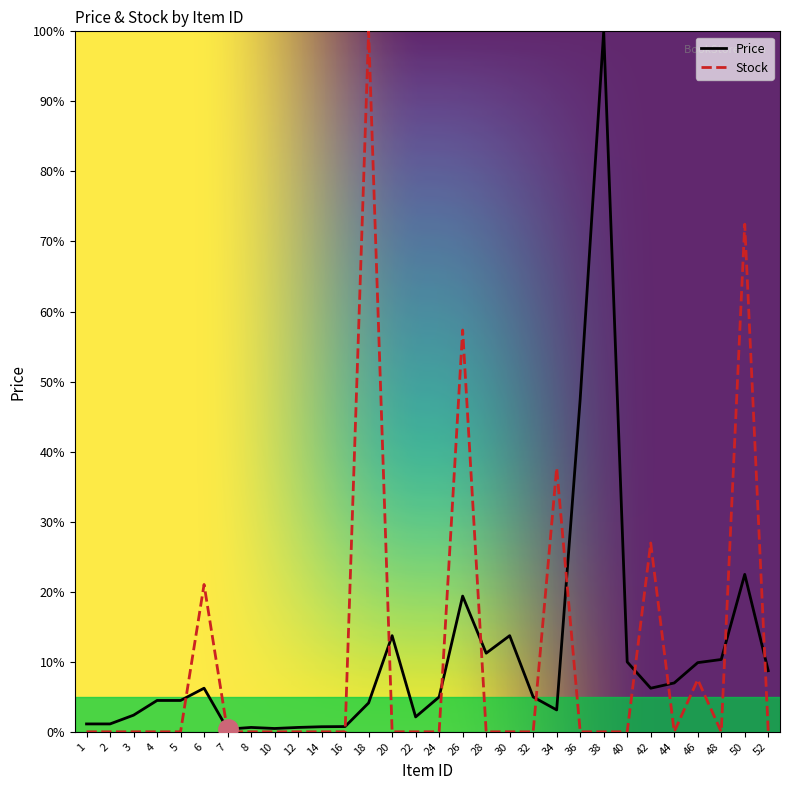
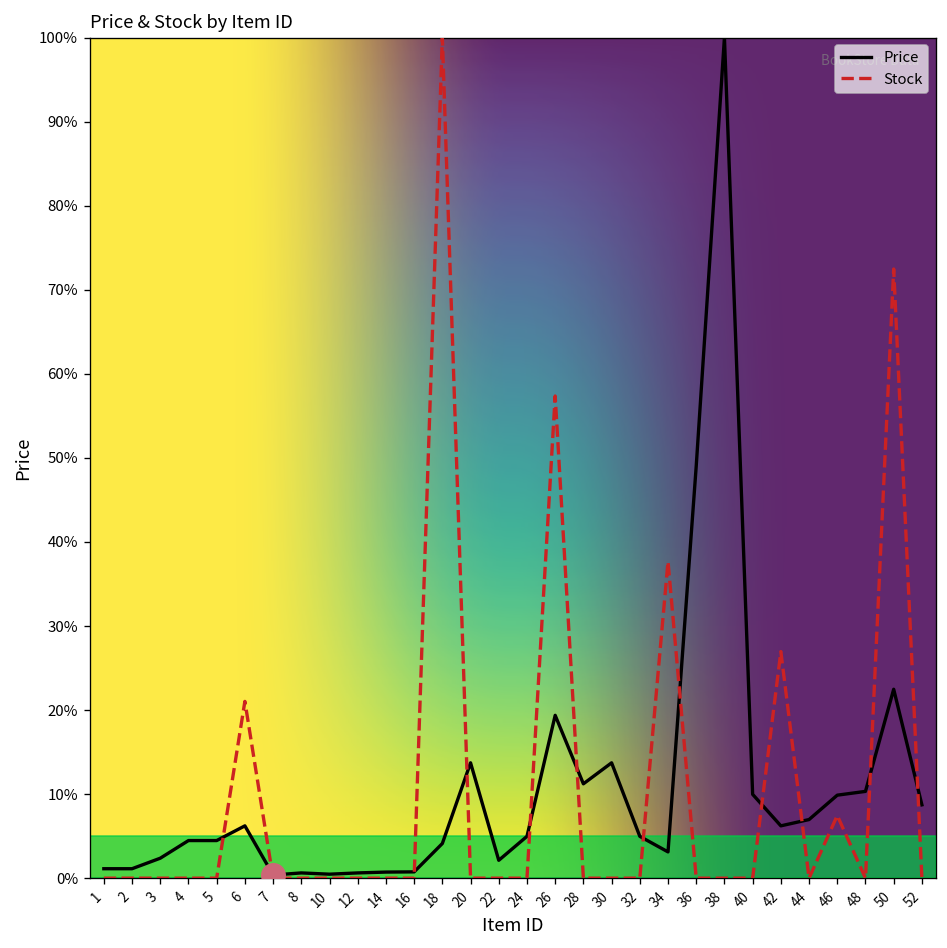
  {
    "Price": {
      "6": "6%",
      "20": "14%",
      "26": "19%",
      "28": "11%",
      "30": "14%",
-     "36": "48%",
+     "36": "49%",
      "38": "100%",
      "40": "10%",
      "42": "6%",
      "44": "7%",
      "46": "10%",
      "48": "10%",
      "50": "22%",
      "52": "9%"
    },
    "Stock": {
      "6": "21%",
      "18": "100%",
      "26": "57%",
      "34": "38%",
      "42": "27%",
      "46": "7%",
      "50": "72%"
    }
  }
